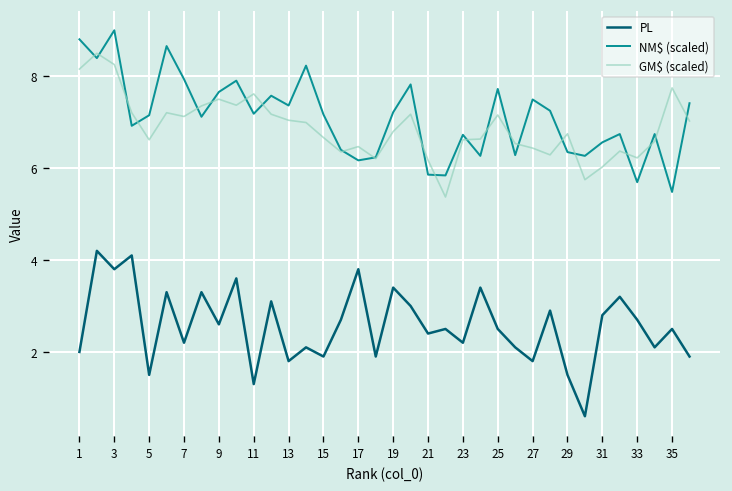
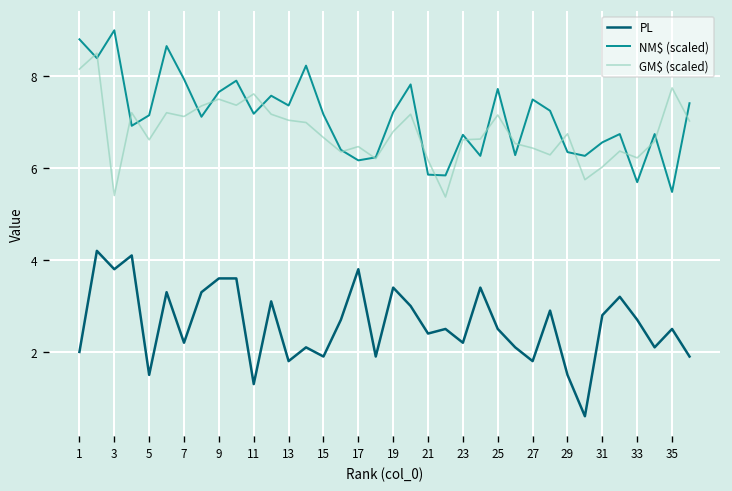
  {
    "PL": {
      "1": 2.0,
      "3": 3.8,
      "5": 1.5,
      "7": 2.2,
-     "9": 2.6,
+     "9": 3.6,
      "11": 1.3,
      "13": 1.8,
      "15": 1.9,
      "17": 3.8,
      "19": 3.4,
      "21": 2.4,
      "23": 2.2,
      "25": 2.5,
      "27": 1.8,
      "29": 1.5,
      "31": 2.8,
      "33": 2.7,
      "35": 2.5
    },
    "NM$ (scaled)": {
      "1": 8.8,
      "3": 9.0,
      "5": 7.2,
      "7": 7.9,
      "9": 7.7,
      "11": 7.2,
      "13": 7.4,
      "15": 7.2,
      "17": 6.2,
      "19": 7.2,
      "21": 5.9,
      "23": 6.7,
      "25": 7.7,
      "27": 7.5,
      "29": 6.3,
      "31": 6.6,
      "33": 5.7,
      "35": 5.5
    },
    "GM$ (scaled)": {
      "1": 8.2,
-     "3": 8.3,
+     "3": 5.4,
      "5": 6.6,
      "7": 7.1,
      "9": 7.5,
      "11": 7.6,
      "13": 7.0,
      "15": 6.7,
      "17": 6.5,
      "19": 6.8,
      "21": 6.2,
      "23": 6.6,
      "25": 7.2,
      "27": 6.4,
      "29": 6.7,
      "31": 6.0,
      "33": 6.2,
      "35": 7.7
    }
  }
